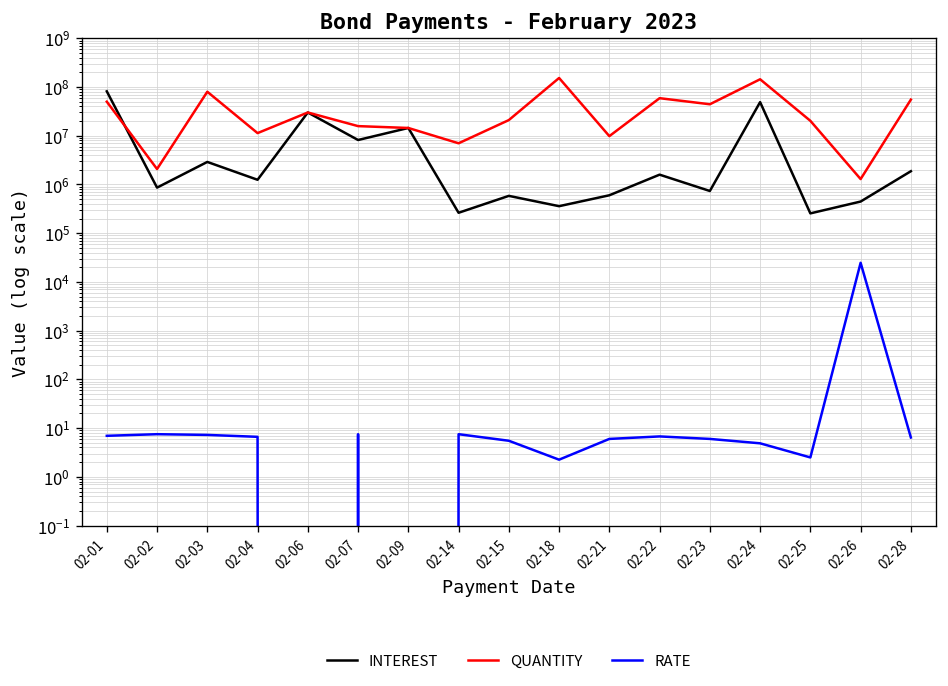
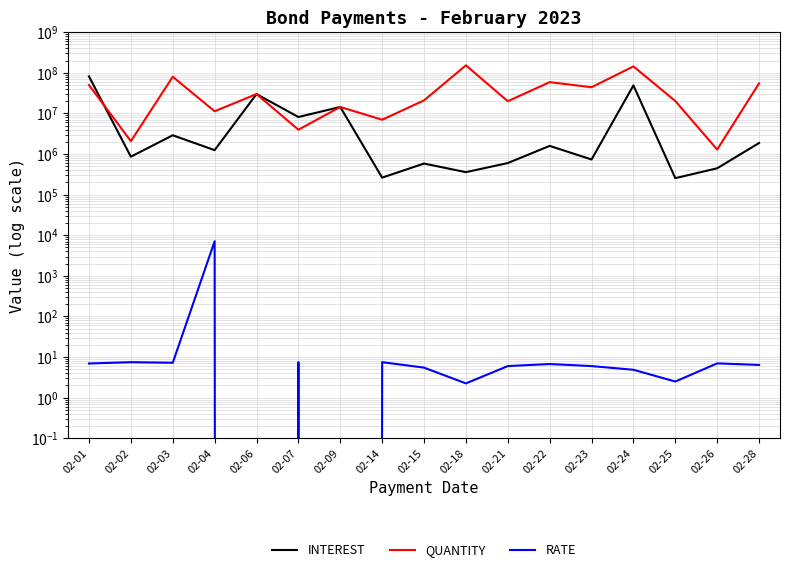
  {
    "INTEREST": {
      "02-01": 80000000,
      "02-02": 900000,
      "02-03": 3000000,
      "02-04": 1200000,
      "02-07": 8000000,
      "02-14": 300000,
      "02-15": 600000,
      "02-18": 400000,
      "02-21": 600000,
      "02-22": 1600000,
      "02-23": 700000,
      "02-24": 50000000,
      "02-25": 300000,
      "02-26": 400000,
      "02-28": 2000000
    },
    "QUANTITY": {
      "02-01": 50000000,
      "02-02": 2000000,
      "02-03": 80000000,
      "02-04": 11000000,
-     "02-07": 16000000,
+     "02-07": 4000000,
      "02-14": 7000000,
      "02-15": 20000000,
      "02-18": 150000000,
-     "02-21": 10000000,
+     "02-21": 20000000,
      "02-22": 60000000,
      "02-23": 40000000,
      "02-24": 140000000,
      "02-25": 20000000,
      "02-26": 1300000,
      "02-28": 60000000
    },
    "RATE": {
      "02-01": 7,
      "02-02": 8,
      "02-03": 7,
-     "02-04": 7,
+     "02-04": 7000,
      "02-07": 8,
      "02-14": 8,
      "02-15": 6,
      "02-18": 2,
      "02-21": 6,
      "02-22": 7,
      "02-23": 6,
      "02-24": 5,
      "02-25": 3,
-     "02-26": 20000,
+     "02-26": 7,
      "02-28": 6
    }
  }
